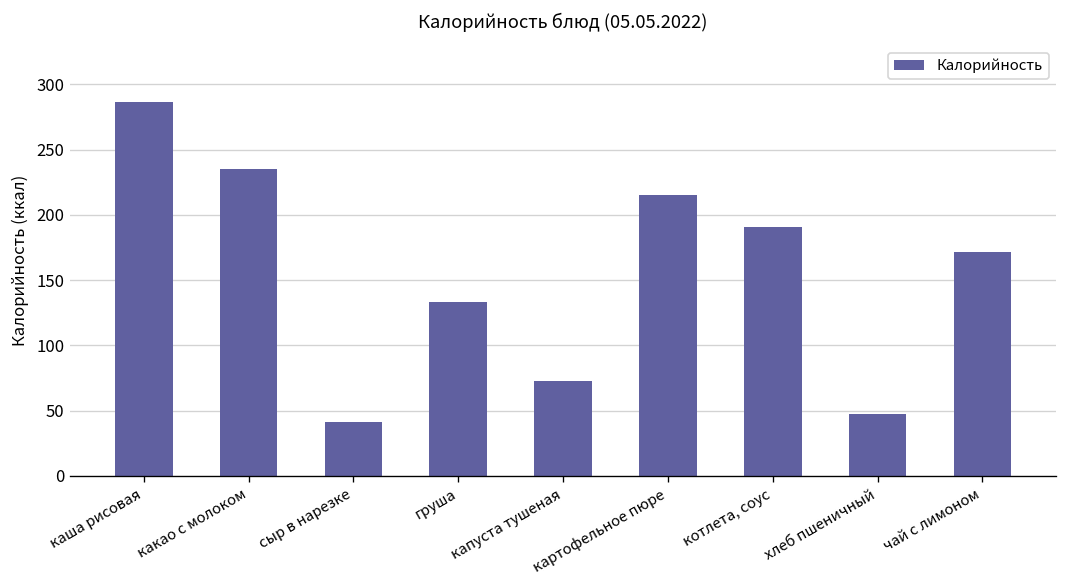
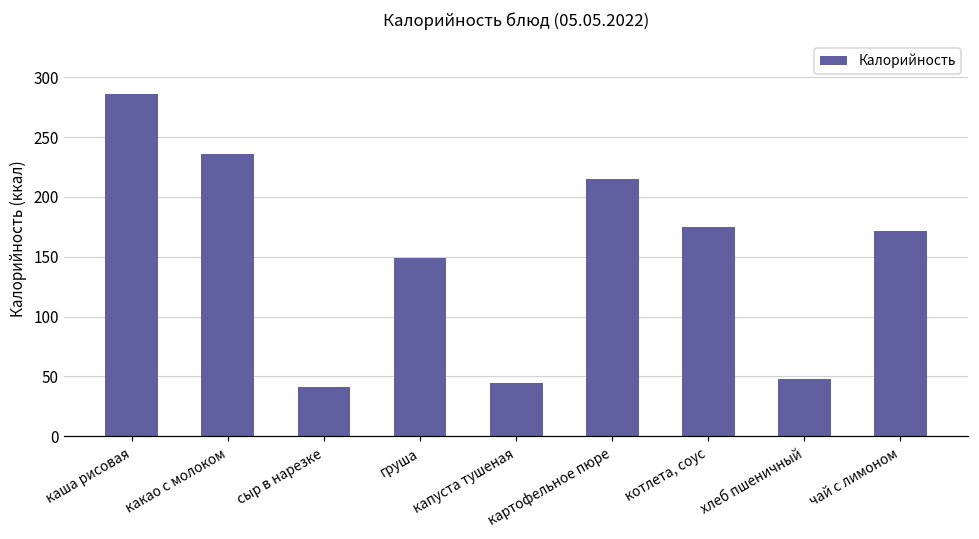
  {
    "каша рисовая": 286,
    "какао с молоком": 236,
    "сыр в нарезке": 41,
-   "груша": 134,
-   "капуста тушеная": 73,
+   "груша": 149,
+   "капуста тушеная": 45,
    "картофельное пюре": 215,
-   "котлета, соус": 190,
+   "котлета, соус": 175,
    "хлеб пшеничный": 48,
    "чай с лимоном": 172
  }
